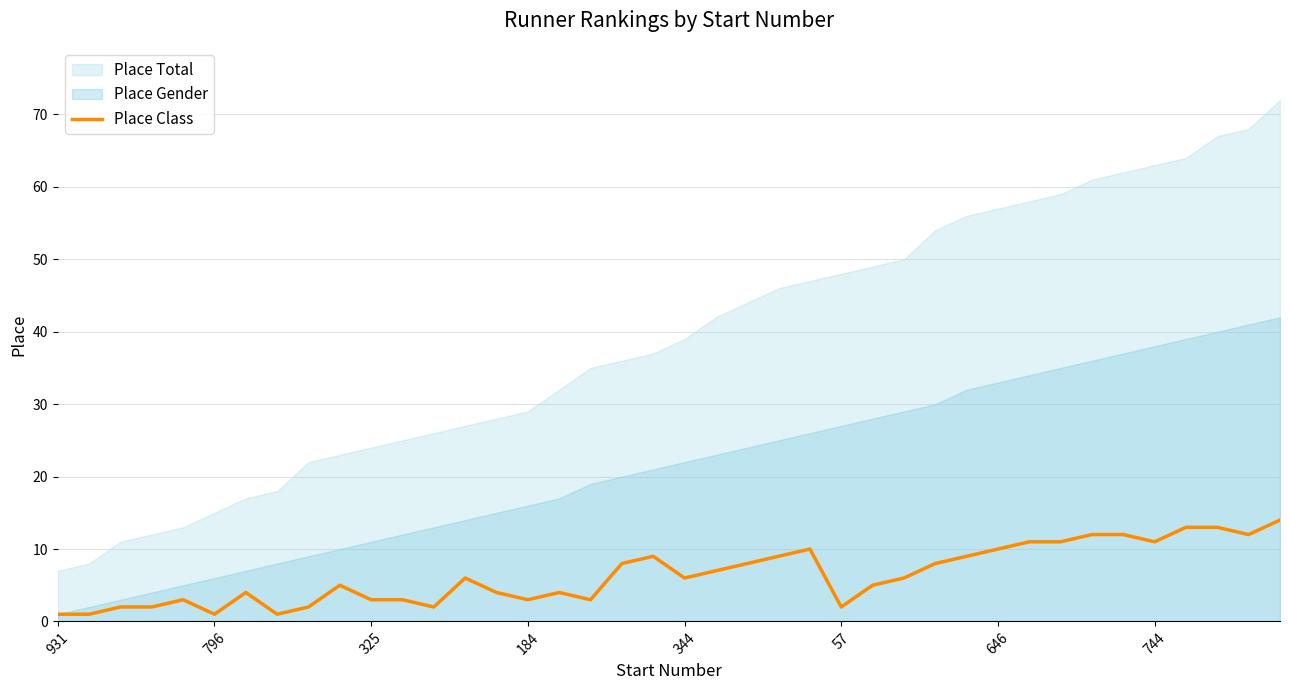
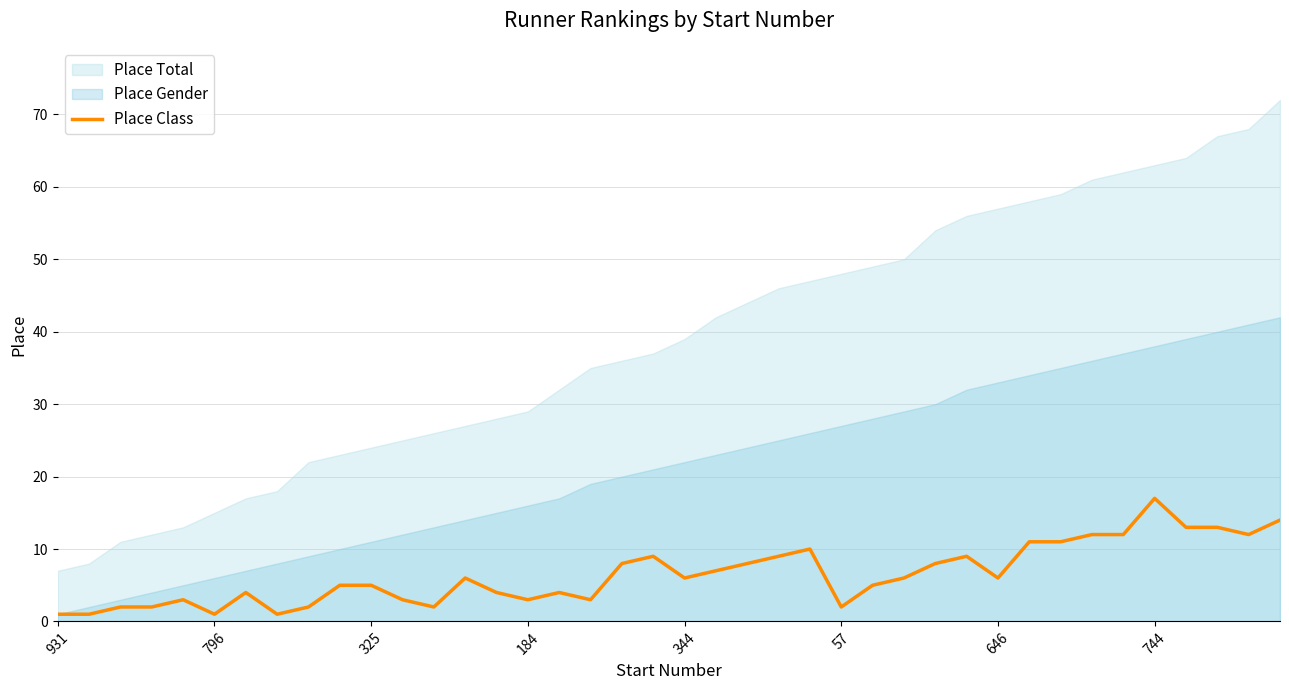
  {
    "Place Class": {
      "796": 1,
-     "325": 3,
+     "325": 5,
      "184": 3,
      "344": 6,
      "57": 2,
-     "646": 10,
-     "744": 11
+     "646": 6,
+     "744": 17
    }
  }
